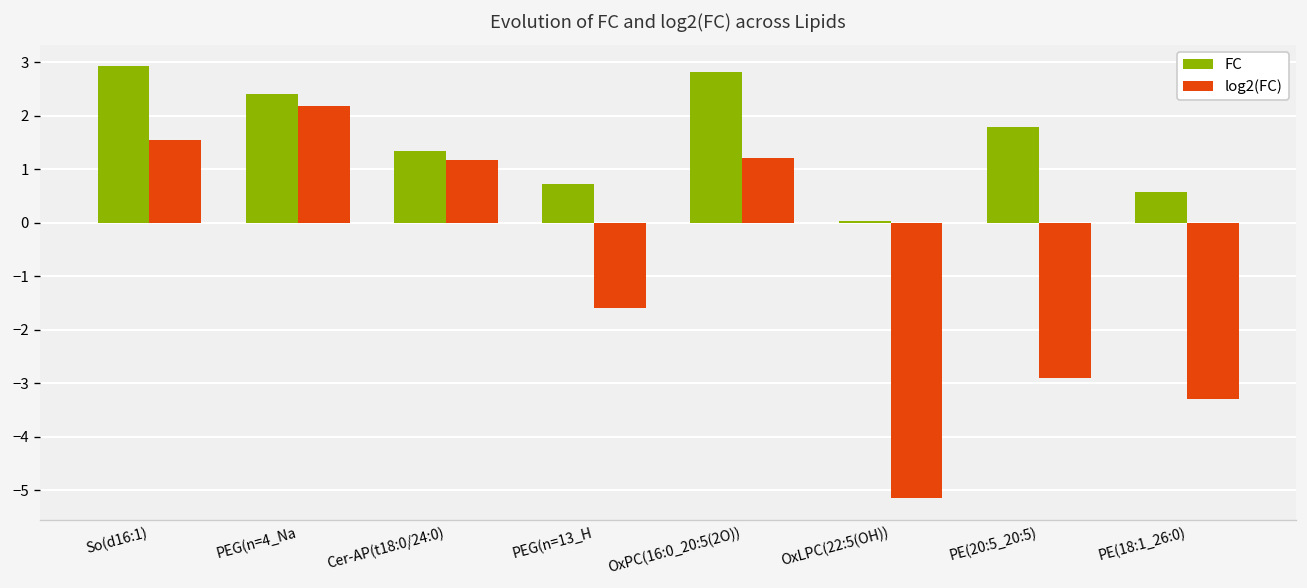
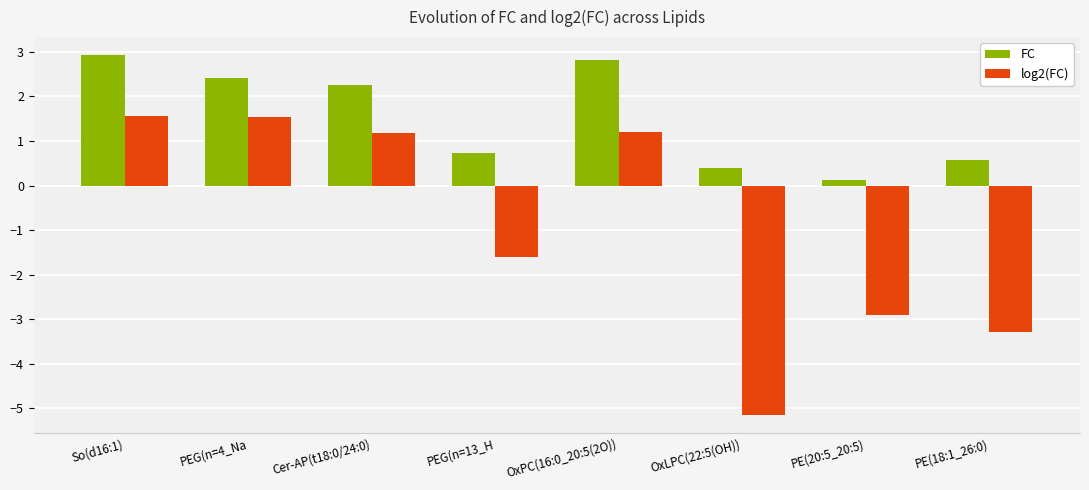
  {
    "FC": {
      "So(d16:1)": 2.9,
      "PEG(n=4_Na": 2.4,
-     "Cer-AP(t18:0/24:0)": 1.3,
+     "Cer-AP(t18:0/24:0)": 2.3,
      "PEG(n=13_H": 0.7,
      "OxPC(16:0_20:5(2O))": 2.8,
-     "OxLPC(22:5(OH))": 0.0,
-     "PE(20:5_20:5)": 1.8,
+     "OxLPC(22:5(OH))": 0.4,
+     "PE(20:5_20:5)": 0.1,
      "PE(18:1_26:0)": 0.6
    },
    "log2(FC)": {
      "So(d16:1)": 1.5,
-     "PEG(n=4_Na": 2.2,
+     "PEG(n=4_Na": 1.5,
      "Cer-AP(t18:0/24:0)": 1.2,
      "PEG(n=13_H": -1.6,
      "OxPC(16:0_20:5(2O))": 1.2,
      "OxLPC(22:5(OH))": -5.2,
      "PE(20:5_20:5)": -2.9,
      "PE(18:1_26:0)": -3.3
    }
  }
